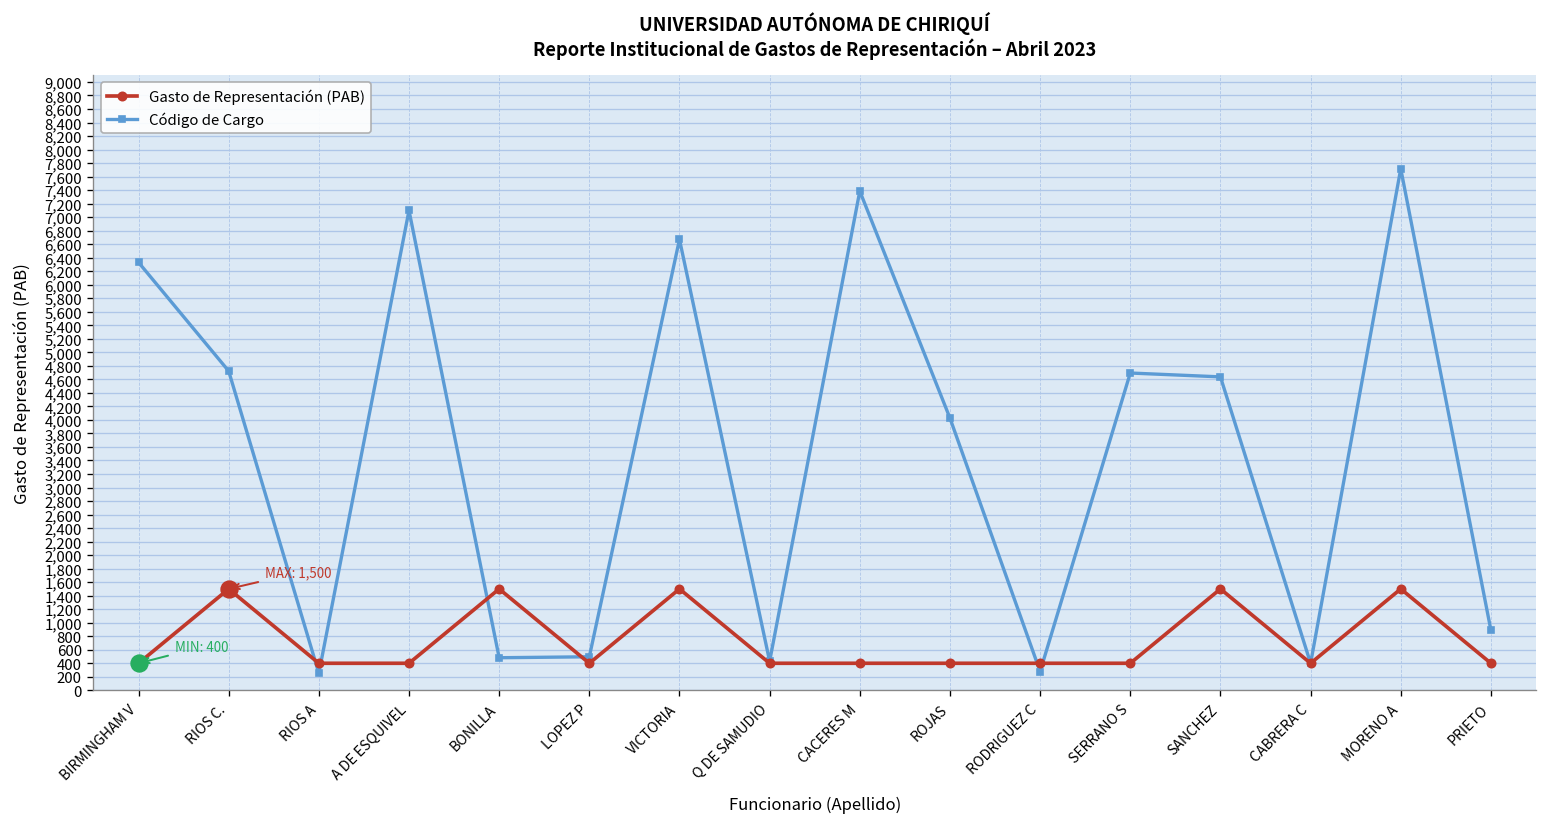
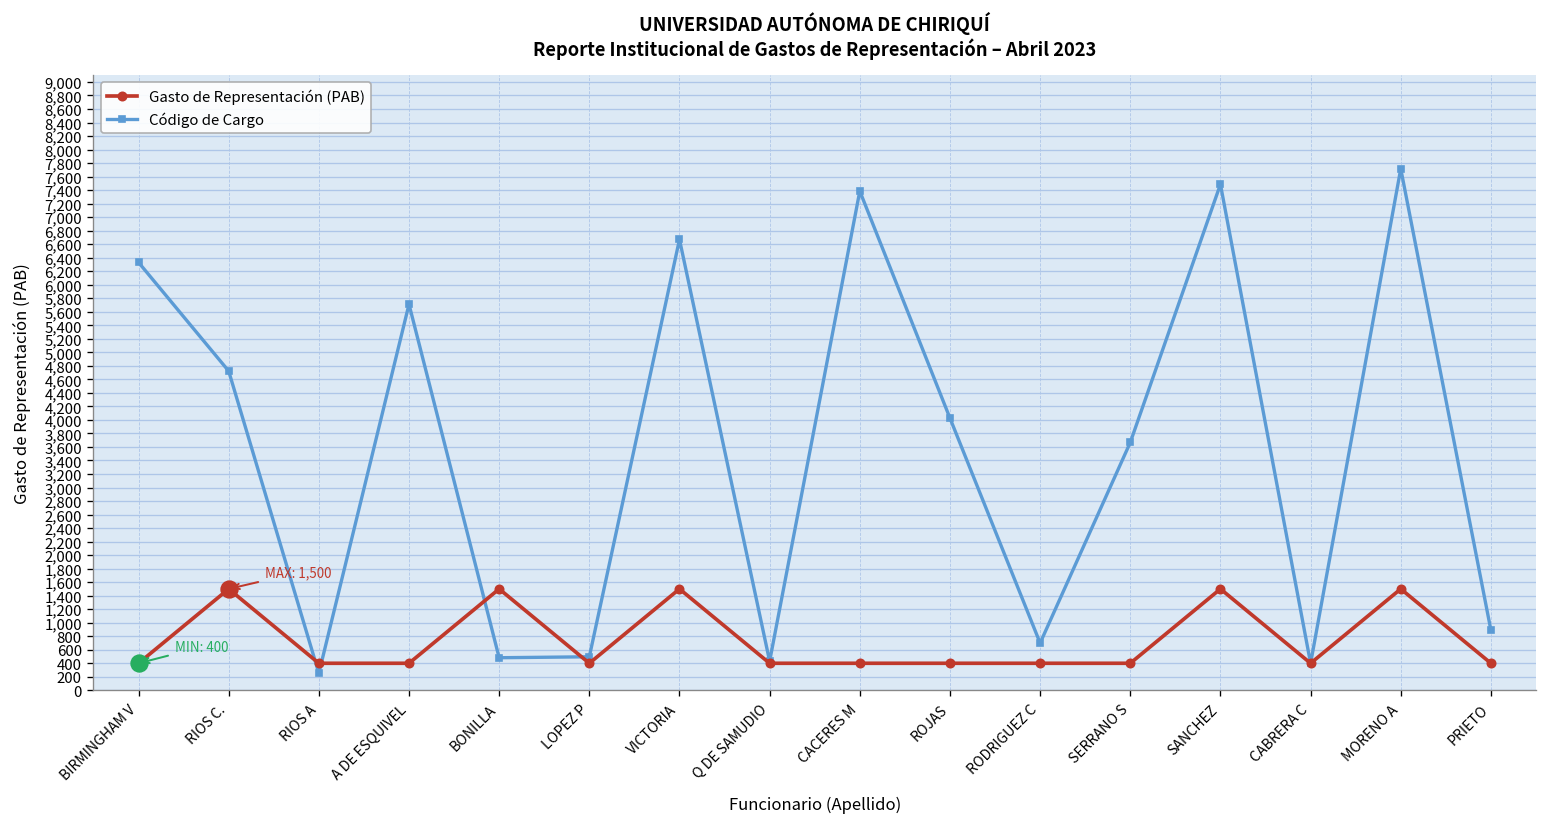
  {
    "Código de Cargo": {
      "BIRMINGHAM V": "6,300",
      "RIOS C.": "4,700",
      "RIOS A": "300",
-     "A DE ESQUIVEL": "7,100",
+     "A DE ESQUIVEL": "5,700",
      "BONILLA": "500",
      "LOPEZ P": "500",
      "VICTORIA": "6,700",
      "CACERES M": "7,400",
      "ROJAS": "4,000",
-     "RODRIGUEZ C": "300",
-     "SERRANO S": "4,700",
-     "SANCHEZ": "4,600",
+     "RODRIGUEZ C": "700",
+     "SERRANO S": "3,700",
+     "SANCHEZ": "7,500",
      "MORENO A": "7,700",
      "PRIETO": "900"
    }
  }
